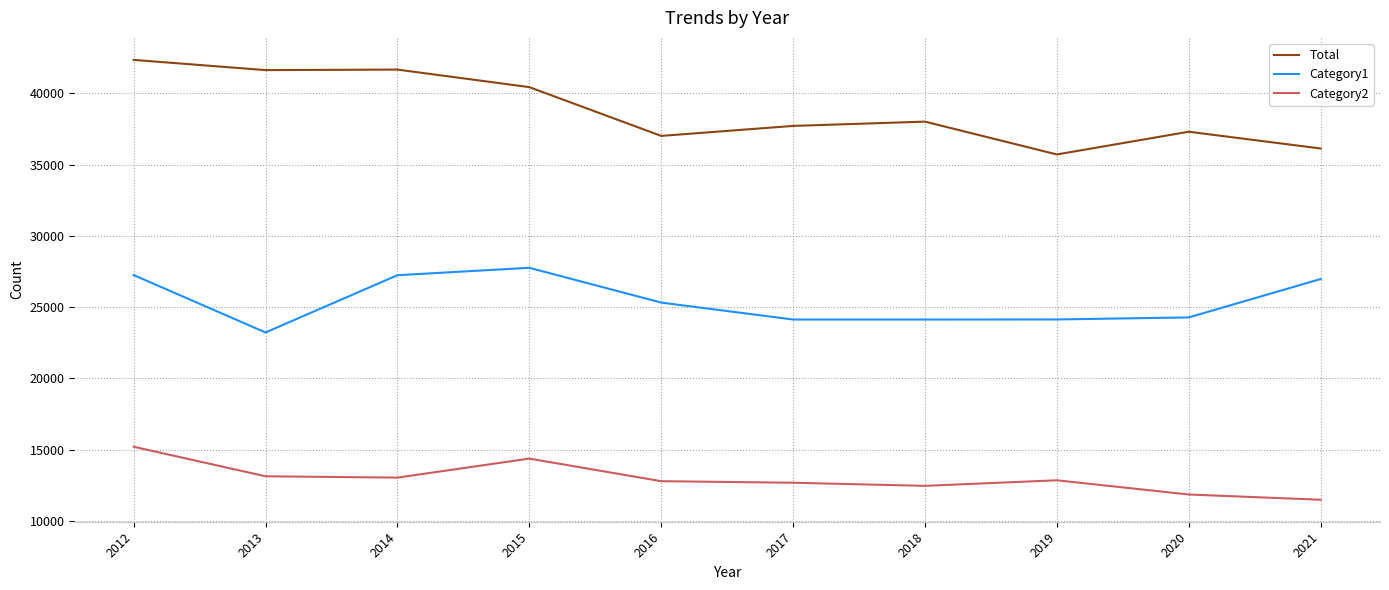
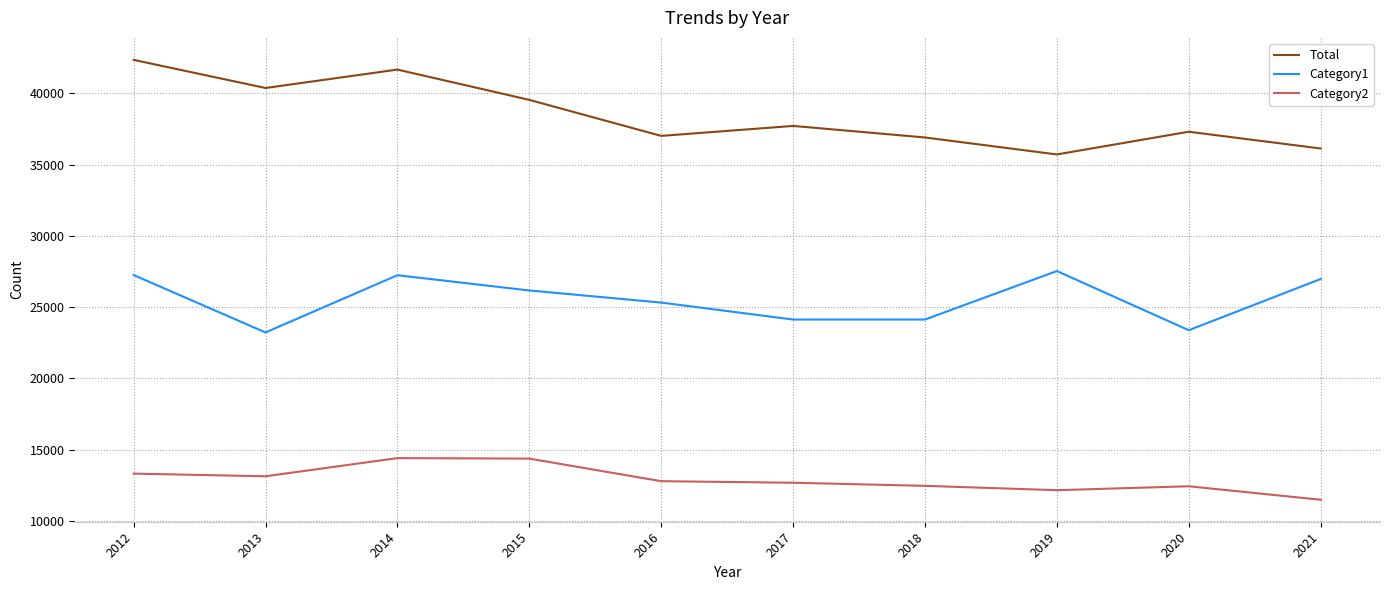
  {
    "Total": {
      "2012": 42400,
-     "2013": 41600,
+     "2013": 40400,
      "2014": 41700,
-     "2015": 40400,
+     "2015": 39600,
      "2016": 37000,
      "2017": 37700,
-     "2018": 38000,
+     "2018": 36900,
      "2019": 35700,
      "2020": 37300,
      "2021": 36100
    },
    "Category1": {
      "2012": 27300,
      "2013": 23200,
      "2014": 27200,
-     "2015": 27800,
+     "2015": 26200,
      "2016": 25300,
      "2017": 24100,
      "2018": 24100,
-     "2019": 24100,
-     "2020": 24300,
+     "2019": 27500,
+     "2020": 23400,
      "2021": 27000
    },
    "Category2": {
-     "2012": 15200,
+     "2012": 13300,
      "2013": 13100,
-     "2014": 13000,
+     "2014": 14400,
      "2015": 14400,
      "2016": 12800,
      "2017": 12700,
      "2018": 12500,
-     "2019": 12900,
-     "2020": 11900,
+     "2019": 12200,
+     "2020": 12400,
      "2021": 11500
    }
  }
